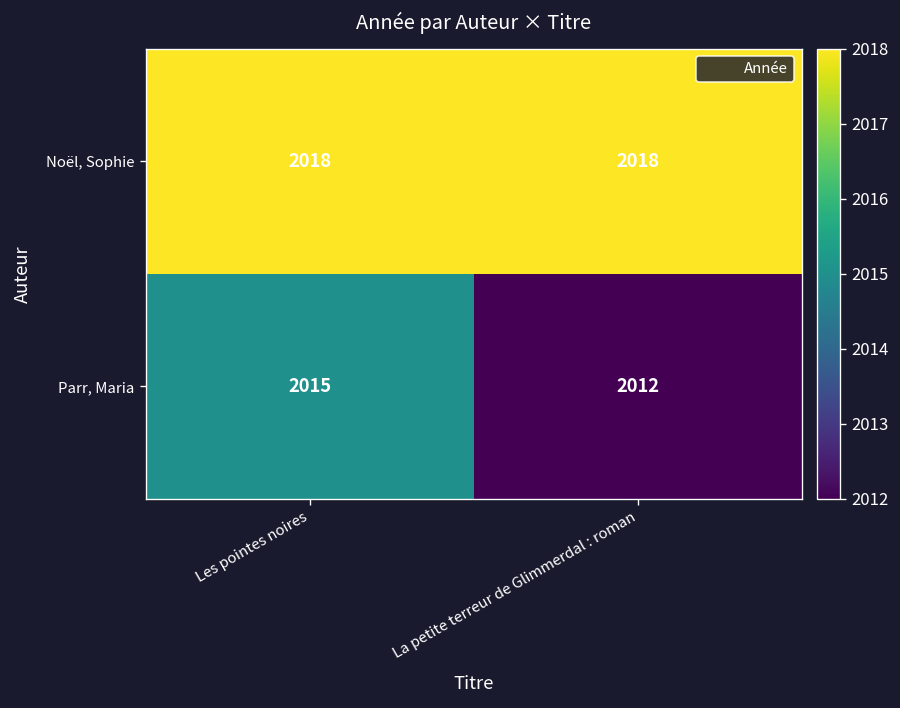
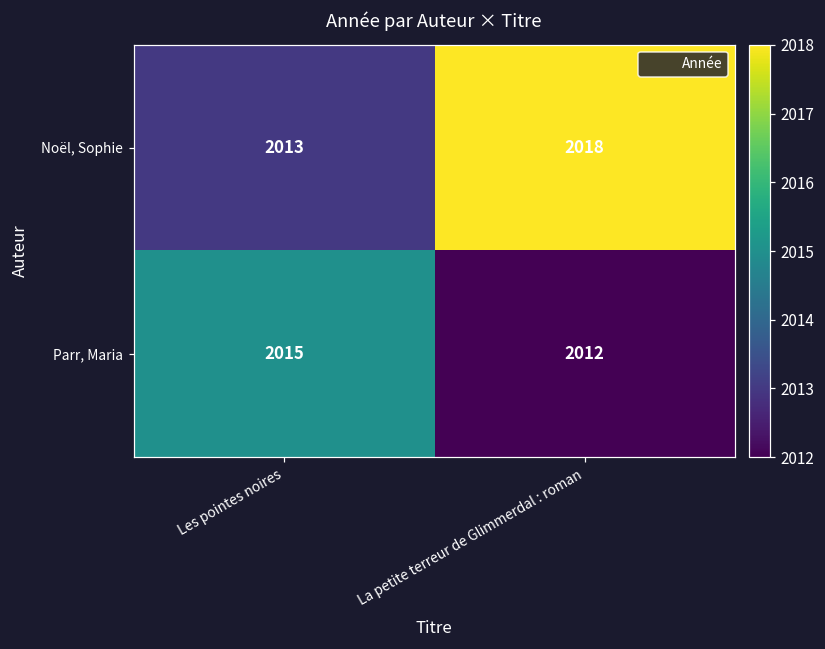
  {
    "Noël, Sophie": {
-     "Les pointes noires": 2018,
+     "Les pointes noires": 2013,
      "La petite terreur de Glimmerdal : roman": 2018
    },
    "Parr, Maria": {
      "Les pointes noires": 2015,
      "La petite terreur de Glimmerdal : roman": 2012
    }
  }
